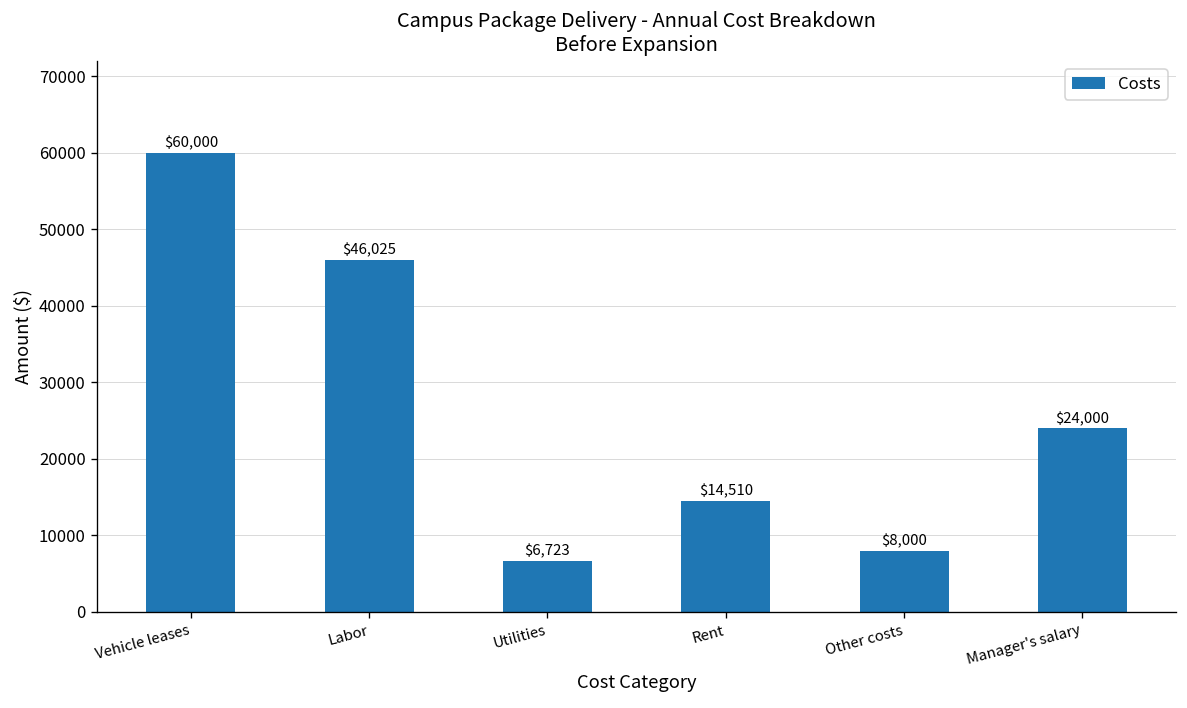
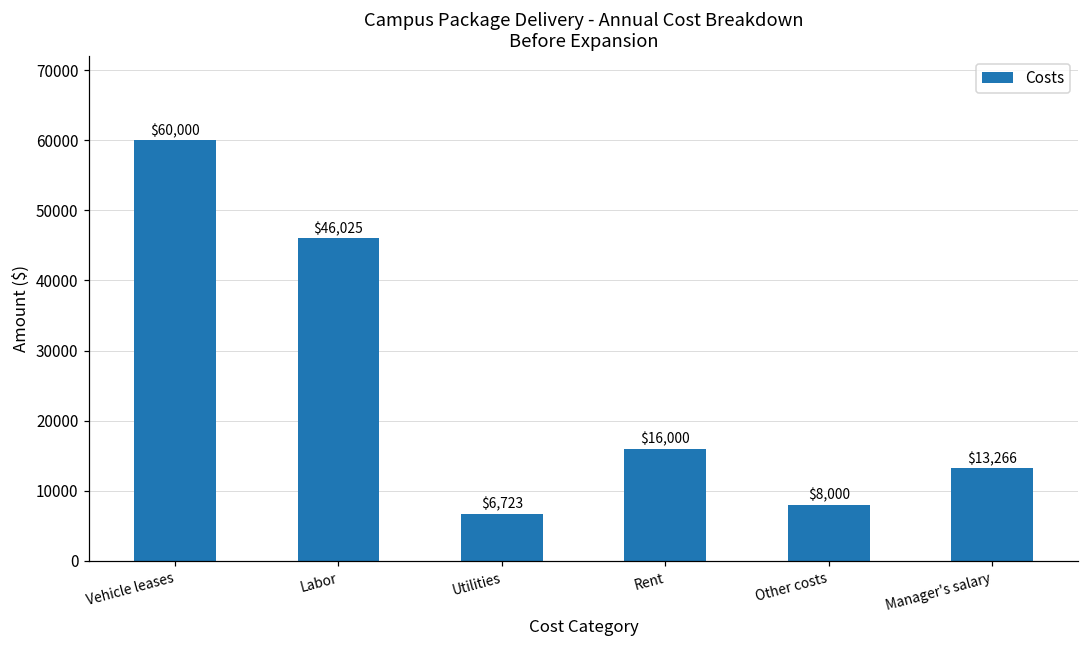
  {
    "Vehicle leases": "$60,000",
    "Labor": "$46,025",
    "Utilities": "$6,723",
-   "Rent": "$14,510",
+   "Rent": "$16,000",
    "Other costs": "$8,000",
-   "Manager's salary": "$24,000"
+   "Manager's salary": "$13,266"
  }
